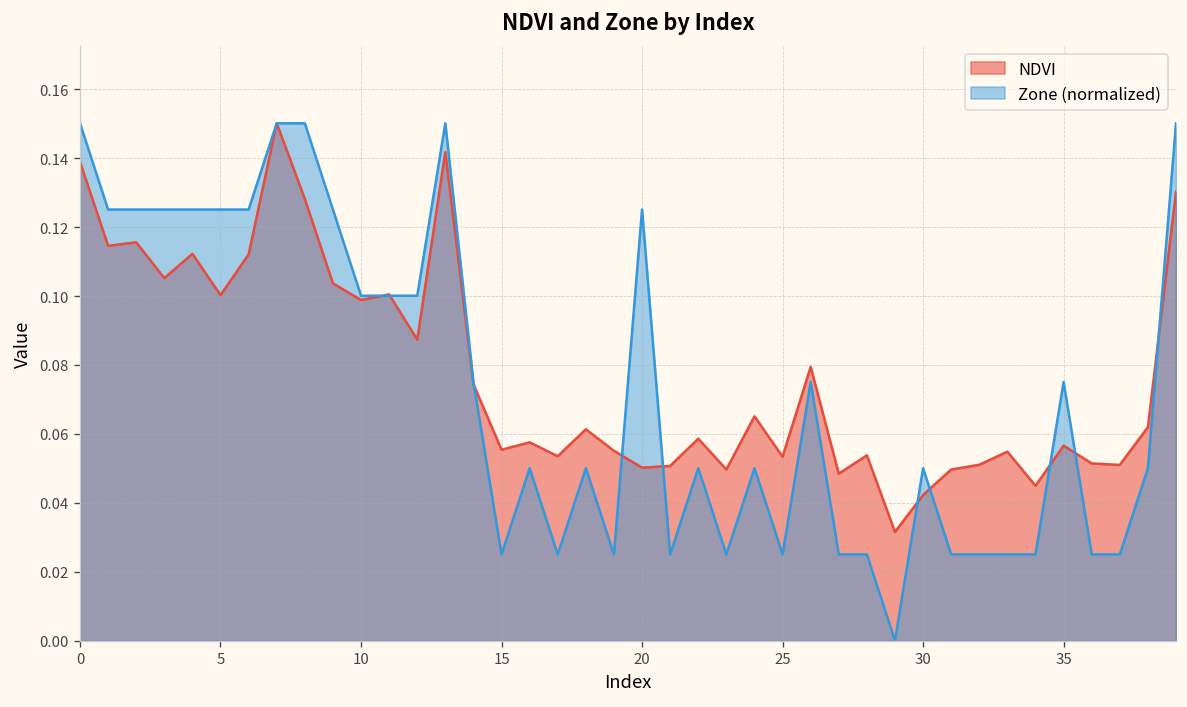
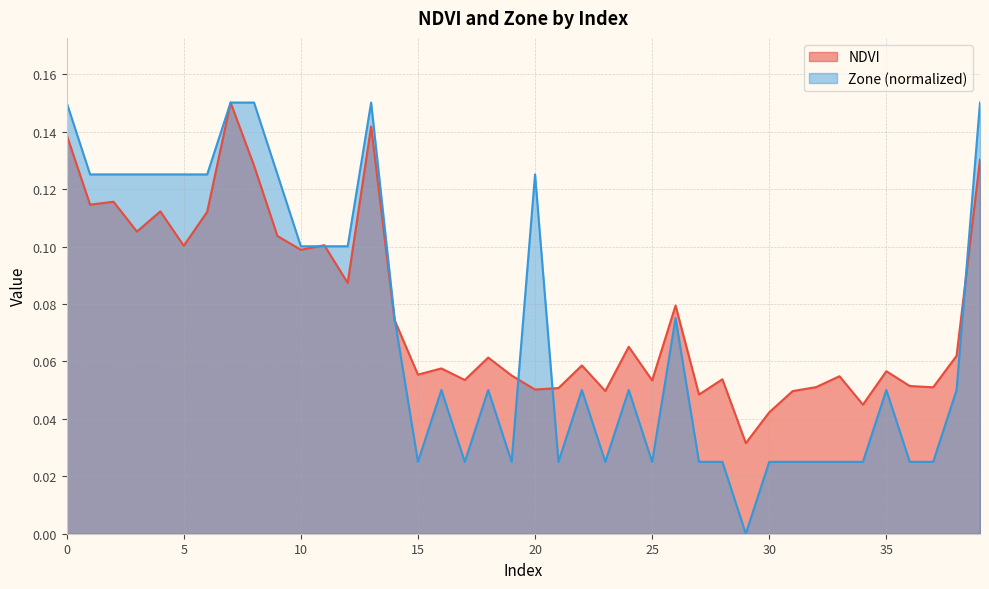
  {
    "NDVI": {
      "0": 0.139,
      "5": 0.100,
      "10": 0.099,
      "15": 0.055,
      "20": 0.050,
      "25": 0.053,
      "30": 0.042,
      "35": 0.057
    },
    "Zone (normalized)": {
      "0": 0.150,
      "5": 0.125,
      "10": 0.100,
      "15": 0.025,
      "20": 0.125,
      "25": 0.025,
-     "30": 0.050,
-     "35": 0.075
+     "30": 0.025,
+     "35": 0.050
    }
  }
